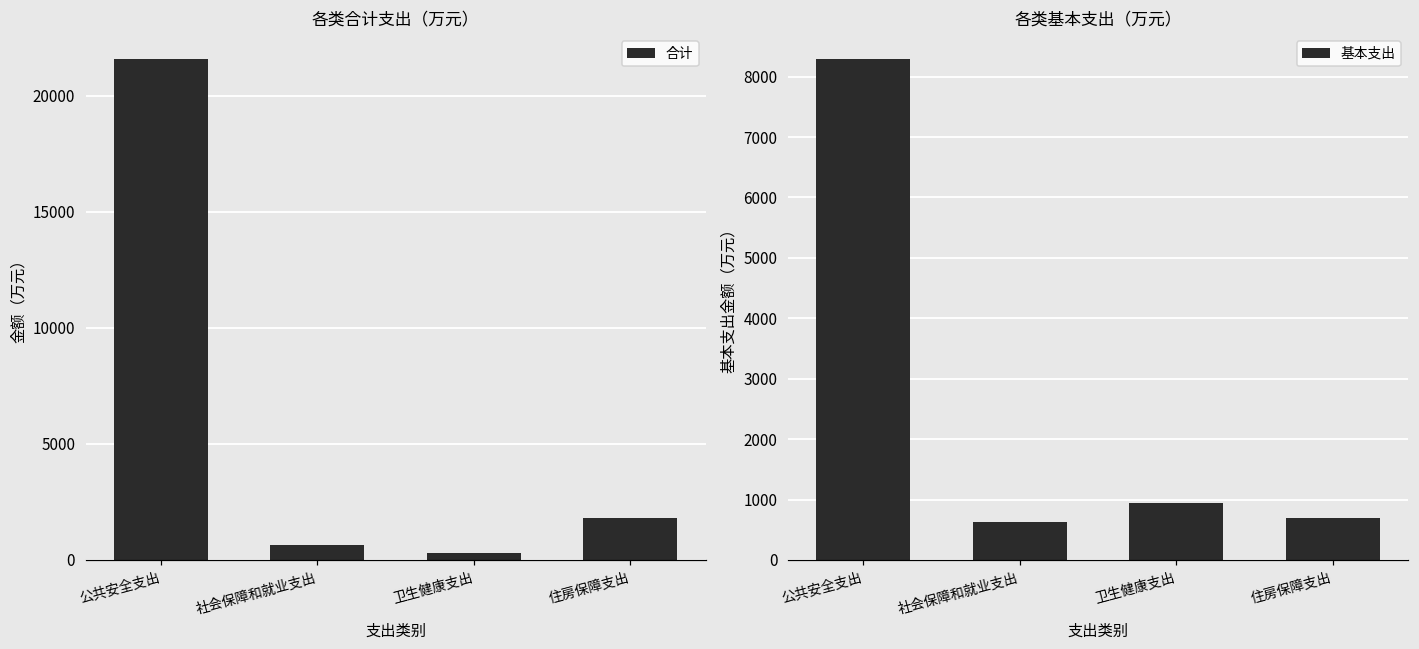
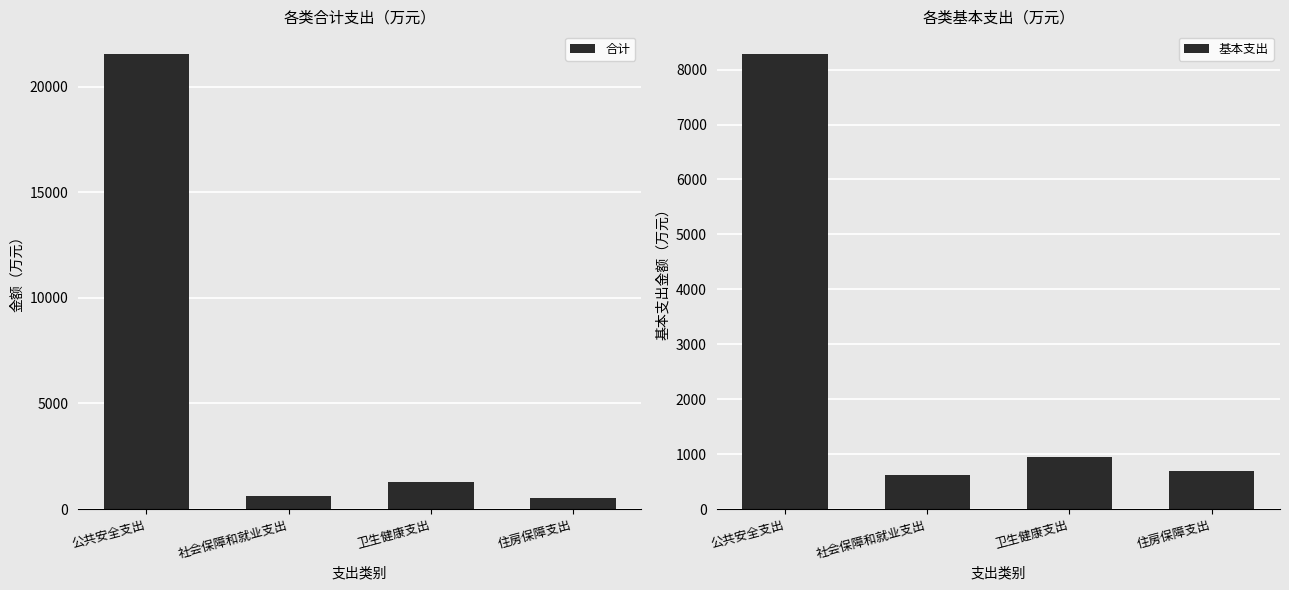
  {
    "各类合计支出（万元）": {
      "公共安全支出": 21600,
      "社会保障和就业支出": 600,
-     "卫生健康支出": 300,
-     "住房保障支出": 1800
+     "卫生健康支出": 1300,
+     "住房保障支出": 500
    },
    "各类基本支出（万元）": {
      "公共安全支出": 8300,
      "社会保障和就业支出": 600,
      "卫生健康支出": 900,
      "住房保障支出": 700
    }
  }
